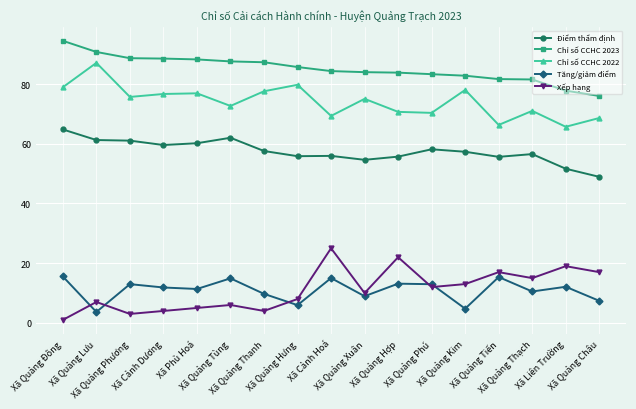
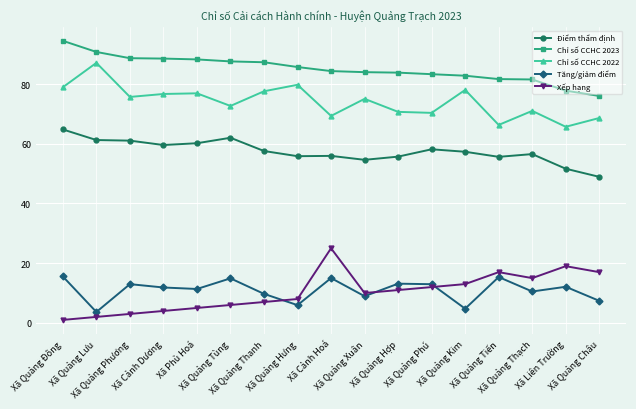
  {
    "Xếp hạng": {
      "Xã Quảng Đông": 1,
-     "Xã Quảng Lưu": 7,
+     "Xã Quảng Lưu": 2,
      "Xã Quảng Phương": 3,
      "Xã Cảnh Dương": 4,
      "Xã Phù Hoá": 5,
      "Xã Quảng Tùng": 6,
-     "Xã Quảng Thanh": 4,
+     "Xã Quảng Thanh": 7,
      "Xã Quảng Hưng": 8,
      "Xã Cảnh Hoá": 25,
      "Xã Quảng Xuân": 10,
-     "Xã Quảng Hợp": 22,
+     "Xã Quảng Hợp": 11,
      "Xã Quảng Phú": 12,
      "Xã Quảng Kim": 13,
      "Xã Quảng Tiến": 17,
      "Xã Quảng Thạch": 15,
      "Xã Liên Trường": 19,
      "Xã Quảng Châu": 17
    }
  }
